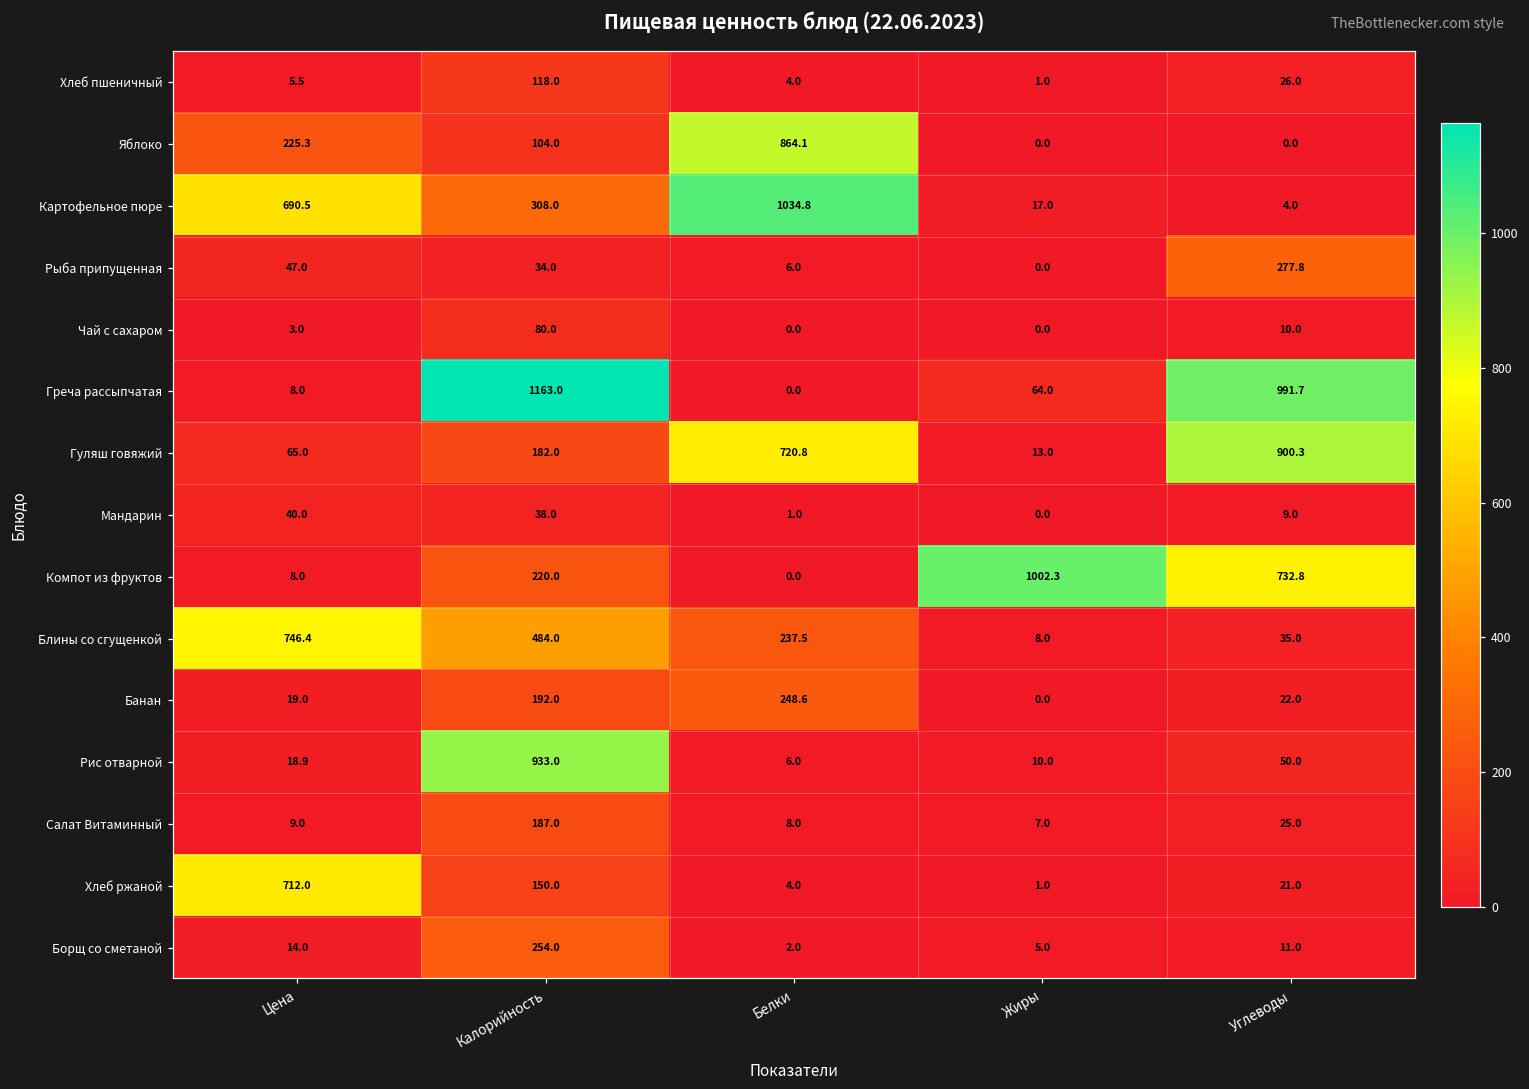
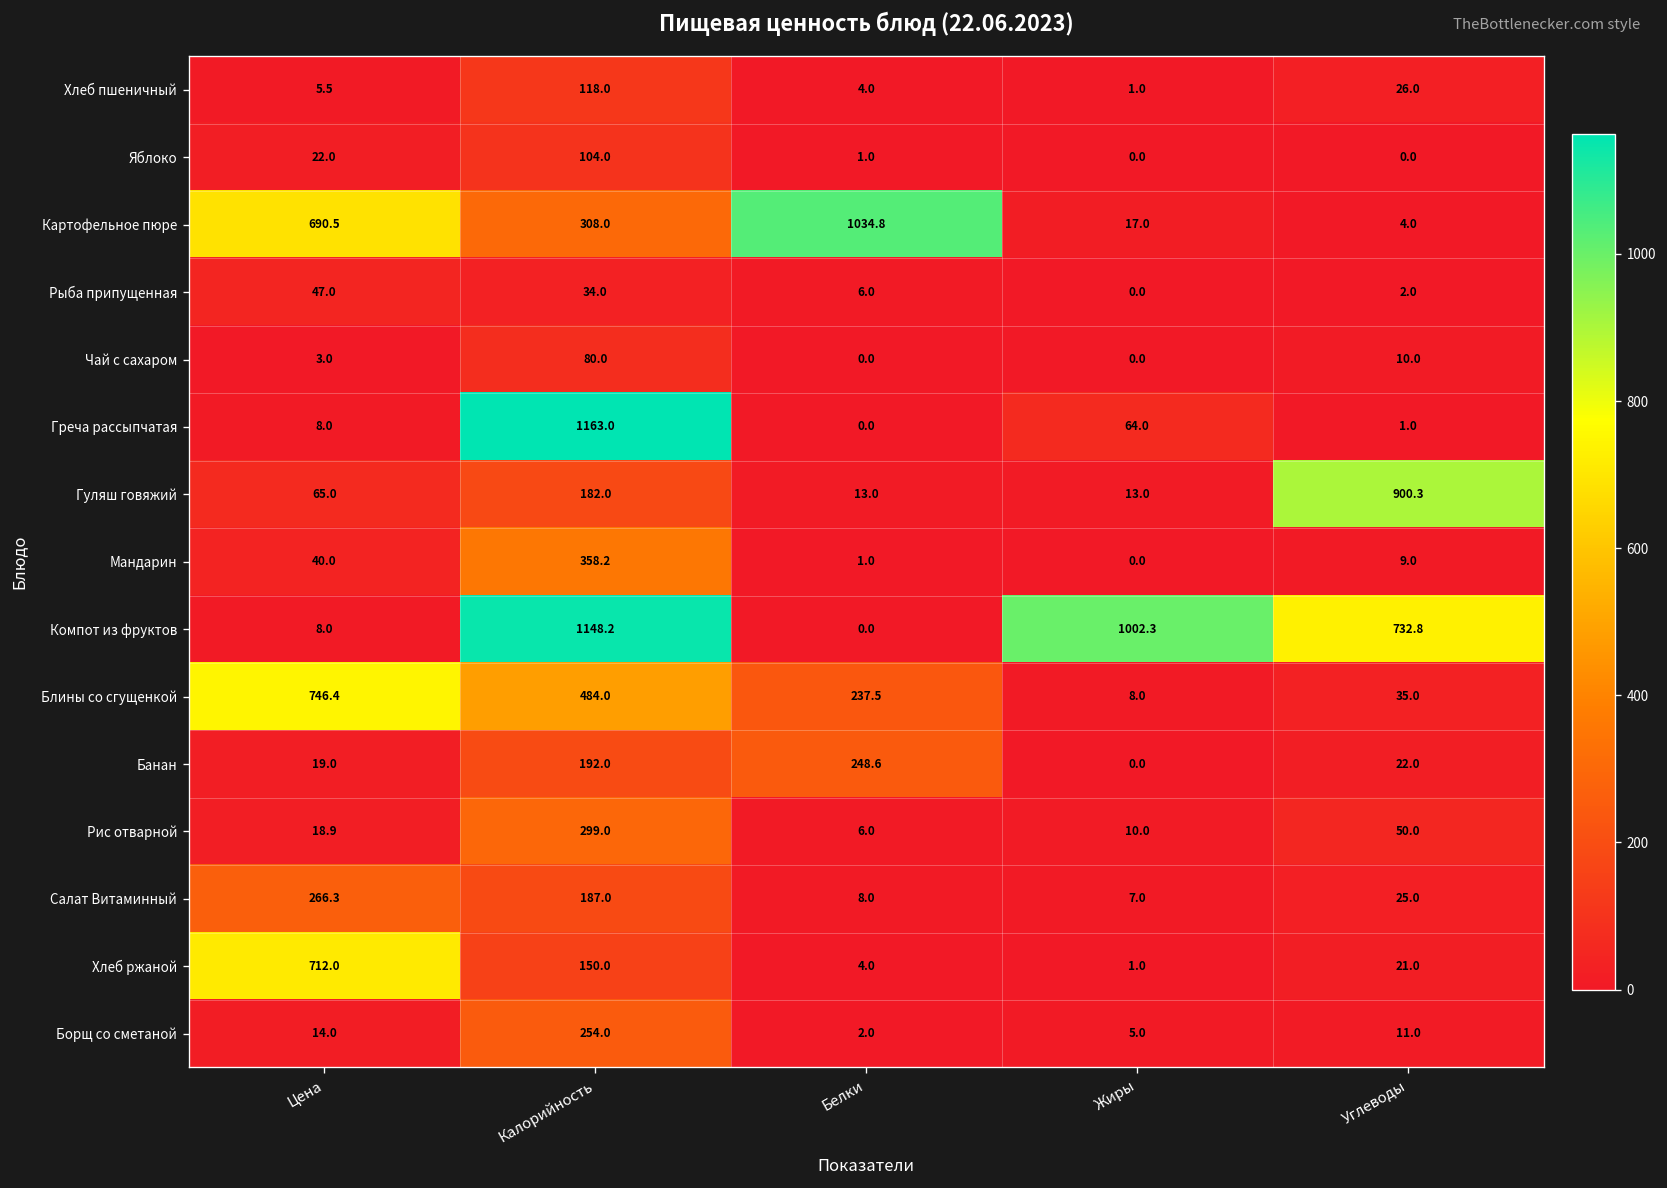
  {
    "Хлеб пшеничный": {
      "Цена": 5.5,
      "Калорийность": 118.0,
      "Белки": 4.0,
      "Жиры": 1.0,
      "Углеводы": 26.0
    },
    "Яблоко": {
-     "Цена": 225.3,
+     "Цена": 22.0,
      "Калорийность": 104.0,
-     "Белки": 864.1,
+     "Белки": 1.0,
      "Жиры": 0.0,
      "Углеводы": 0.0
    },
    "Картофельное пюре": {
      "Цена": 690.5,
      "Калорийность": 308.0,
      "Белки": 1034.8,
      "Жиры": 17.0,
      "Углеводы": 4.0
    },
    "Рыба припущенная": {
      "Цена": 47.0,
      "Калорийность": 34.0,
      "Белки": 6.0,
      "Жиры": 0.0,
-     "Углеводы": 277.8
+     "Углеводы": 2.0
    },
    "Чай с сахаром": {
      "Цена": 3.0,
      "Калорийность": 80.0,
      "Белки": 0.0,
      "Жиры": 0.0,
      "Углеводы": 10.0
    },
    "Греча рассыпчатая": {
      "Цена": 8.0,
      "Калорийность": 1163.0,
      "Белки": 0.0,
      "Жиры": 64.0,
-     "Углеводы": 991.7
+     "Углеводы": 1.0
    },
    "Гуляш говяжий": {
      "Цена": 65.0,
      "Калорийность": 182.0,
-     "Белки": 720.8,
+     "Белки": 13.0,
      "Жиры": 13.0,
      "Углеводы": 900.3
    },
    "Мандарин": {
      "Цена": 40.0,
-     "Калорийность": 38.0,
+     "Калорийность": 358.2,
      "Белки": 1.0,
      "Жиры": 0.0,
      "Углеводы": 9.0
    },
    "Компот из фруктов": {
      "Цена": 8.0,
-     "Калорийность": 220.0,
+     "Калорийность": 1148.2,
      "Белки": 0.0,
      "Жиры": 1002.3,
      "Углеводы": 732.8
    },
    "Блины со сгущенкой": {
      "Цена": 746.4,
      "Калорийность": 484.0,
      "Белки": 237.5,
      "Жиры": 8.0,
      "Углеводы": 35.0
    },
    "Банан": {
      "Цена": 19.0,
      "Калорийность": 192.0,
      "Белки": 248.6,
      "Жиры": 0.0,
      "Углеводы": 22.0
    },
    "Рис отварной": {
      "Цена": 18.9,
-     "Калорийность": 933.0,
+     "Калорийность": 299.0,
      "Белки": 6.0,
      "Жиры": 10.0,
      "Углеводы": 50.0
    },
    "Салат Витаминный": {
-     "Цена": 9.0,
+     "Цена": 266.3,
      "Калорийность": 187.0,
      "Белки": 8.0,
      "Жиры": 7.0,
      "Углеводы": 25.0
    },
    "Хлеб ржаной": {
      "Цена": 712.0,
      "Калорийность": 150.0,
      "Белки": 4.0,
      "Жиры": 1.0,
      "Углеводы": 21.0
    },
    "Борщ со сметаной": {
      "Цена": 14.0,
      "Калорийность": 254.0,
      "Белки": 2.0,
      "Жиры": 5.0,
      "Углеводы": 11.0
    }
  }
